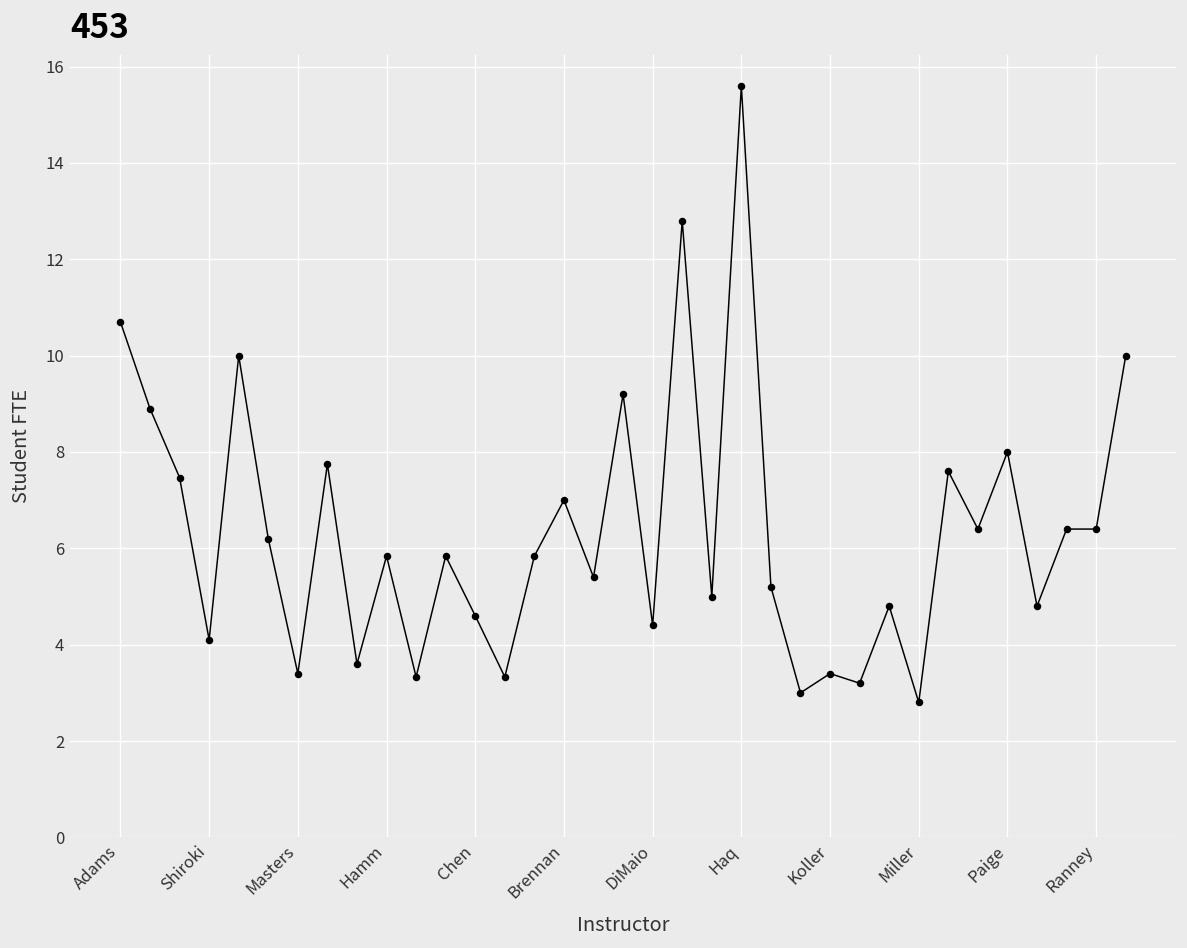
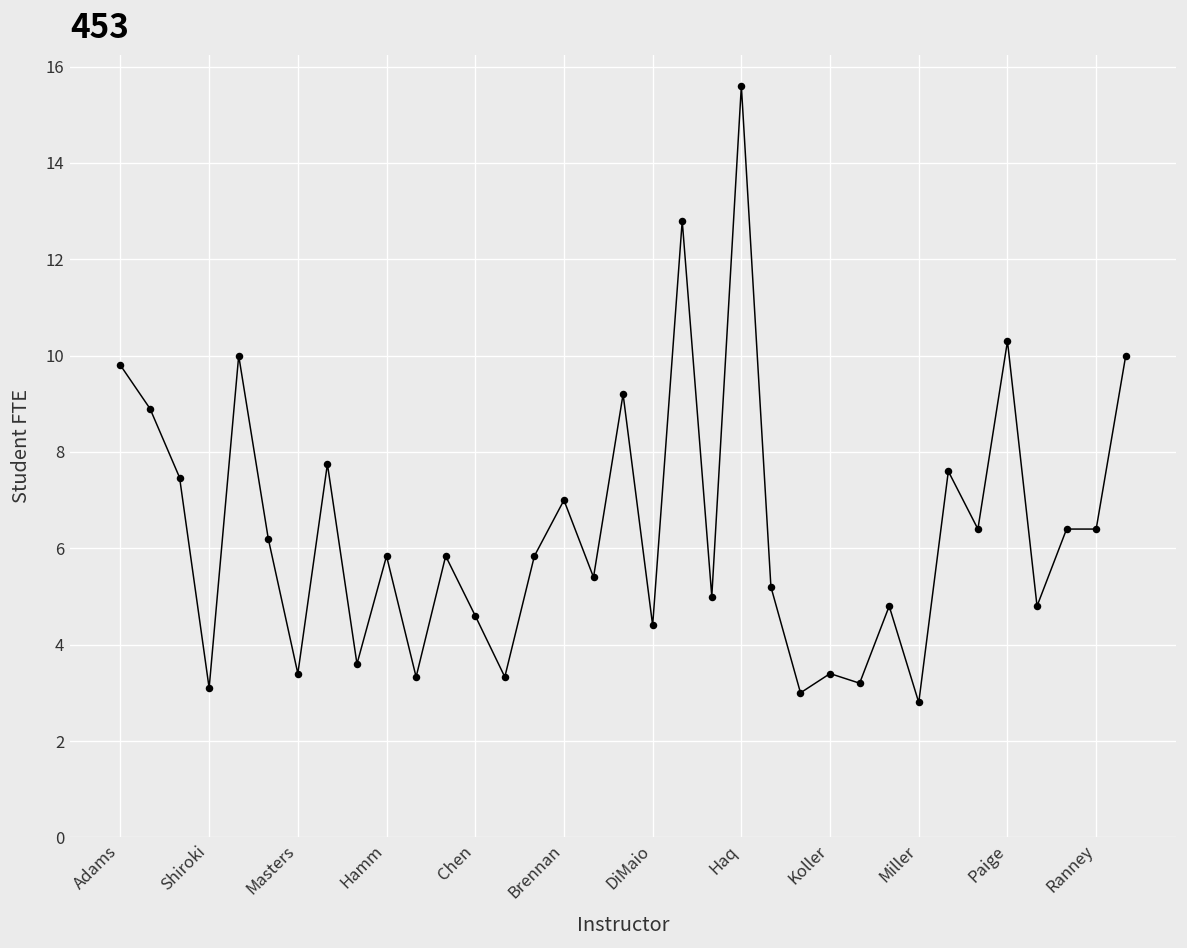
  {
-   "Adams": 10.7,
-   "Shiroki": 4.1,
+   "Adams": 9.8,
+   "Shiroki": 3.1,
    "Masters": 3.4,
    "Hamm": 5.8,
    "Chen": 4.6,
    "Brennan": 7.0,
    "DiMaio": 4.4,
    "Haq": 15.6,
    "Koller": 3.4,
    "Miller": 2.8,
-   "Paige": 8.0,
+   "Paige": 10.3,
    "Ranney": 6.4
  }
